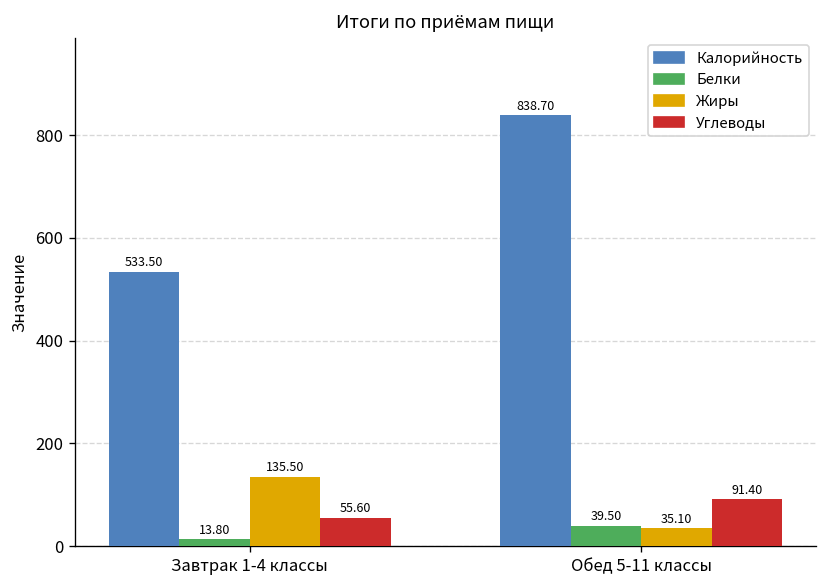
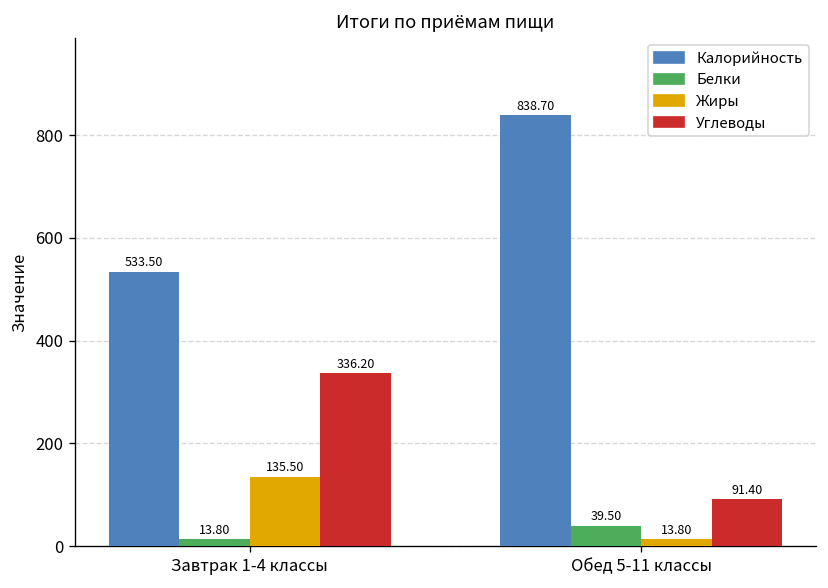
  {
    "Калорийность": {
      "Завтрак 1-4 классы": 533.50,
      "Обед 5-11 классы": 838.70
    },
    "Белки": {
      "Завтрак 1-4 классы": 13.80,
      "Обед 5-11 классы": 39.50
    },
    "Жиры": {
      "Завтрак 1-4 классы": 135.50,
-     "Обед 5-11 классы": 35.10
+     "Обед 5-11 классы": 13.80
    },
    "Углеводы": {
-     "Завтрак 1-4 классы": 55.60,
+     "Завтрак 1-4 классы": 336.20,
      "Обед 5-11 классы": 91.40
    }
  }
